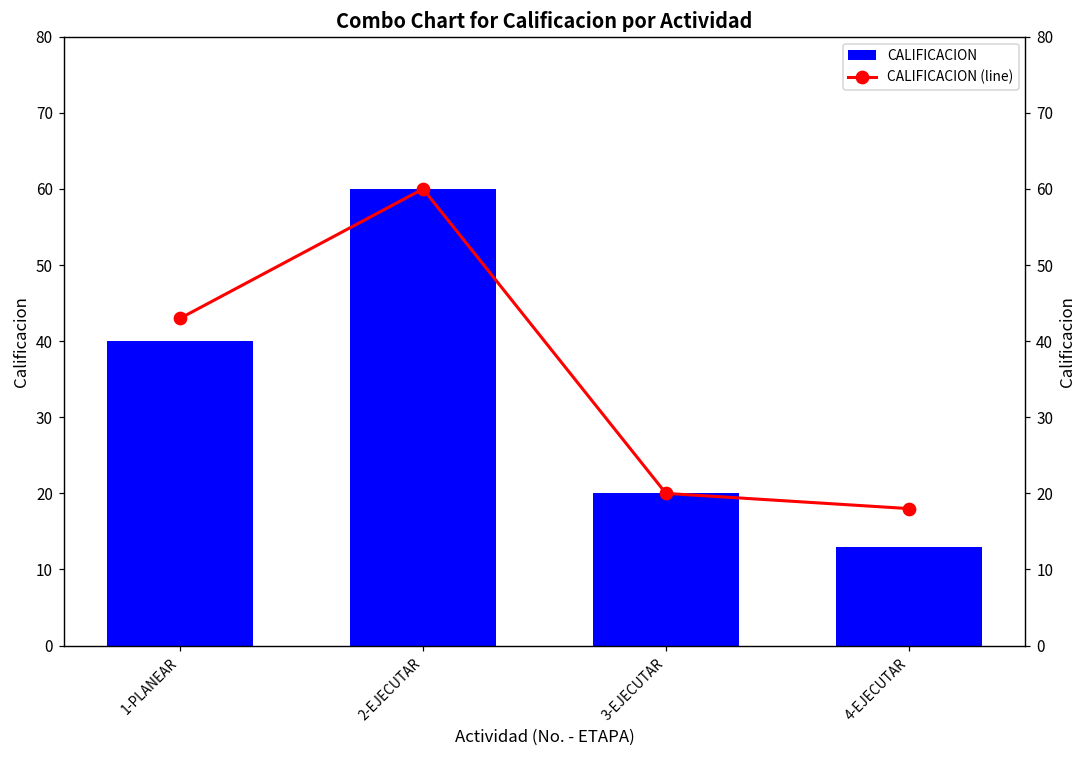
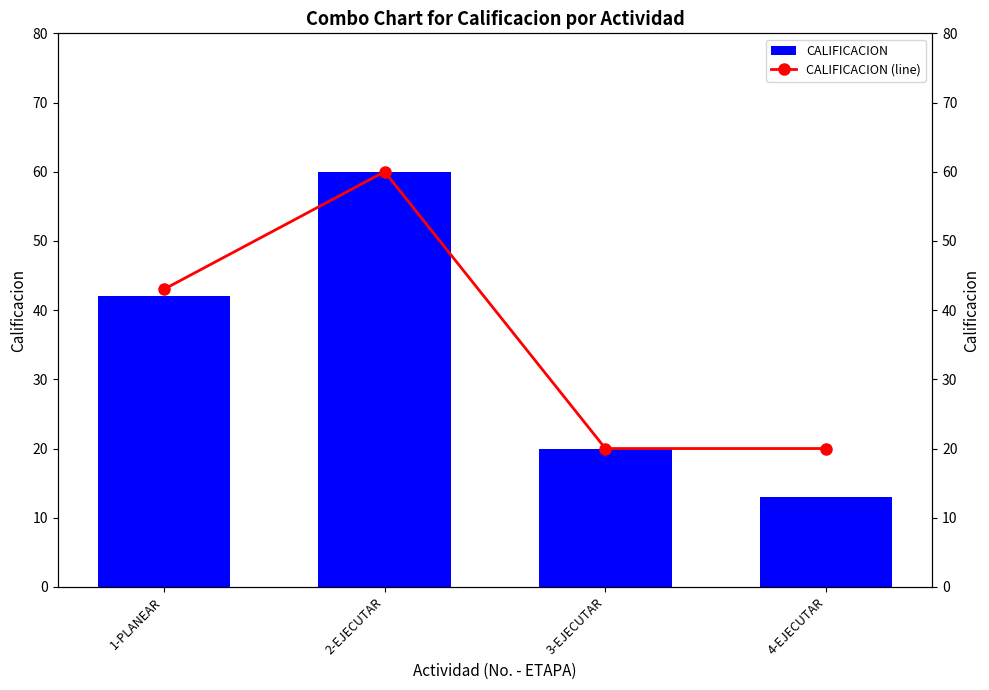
  {
    "CALIFICACION": {
-     "1-PLANEAR": 40,
+     "1-PLANEAR": 42,
      "2-EJECUTAR": 60,
      "3-EJECUTAR": 20,
      "4-EJECUTAR": 13
    },
    "CALIFICACION (line)": {
      "1-PLANEAR": 43,
      "2-EJECUTAR": 60,
      "3-EJECUTAR": 20,
-     "4-EJECUTAR": 18
+     "4-EJECUTAR": 20
    }
  }
